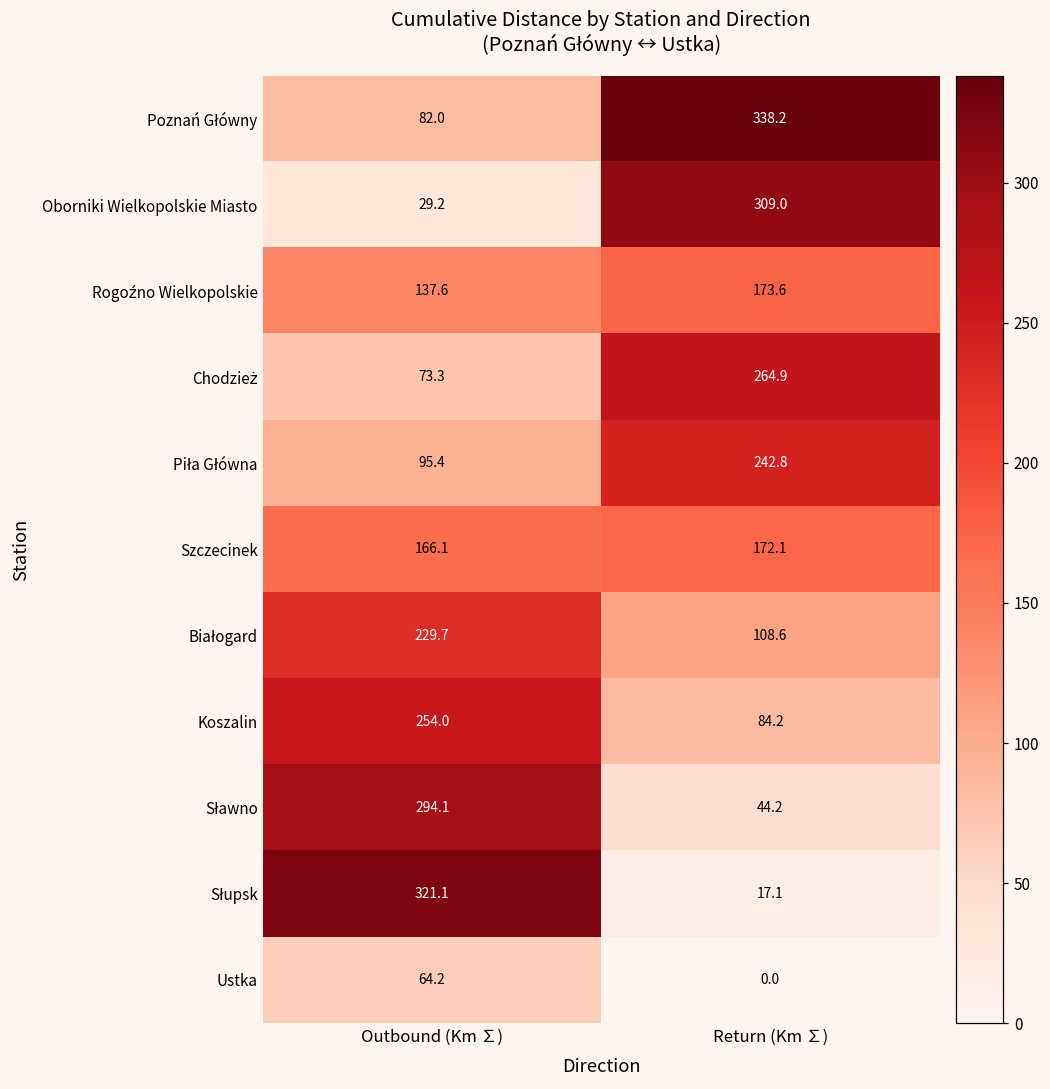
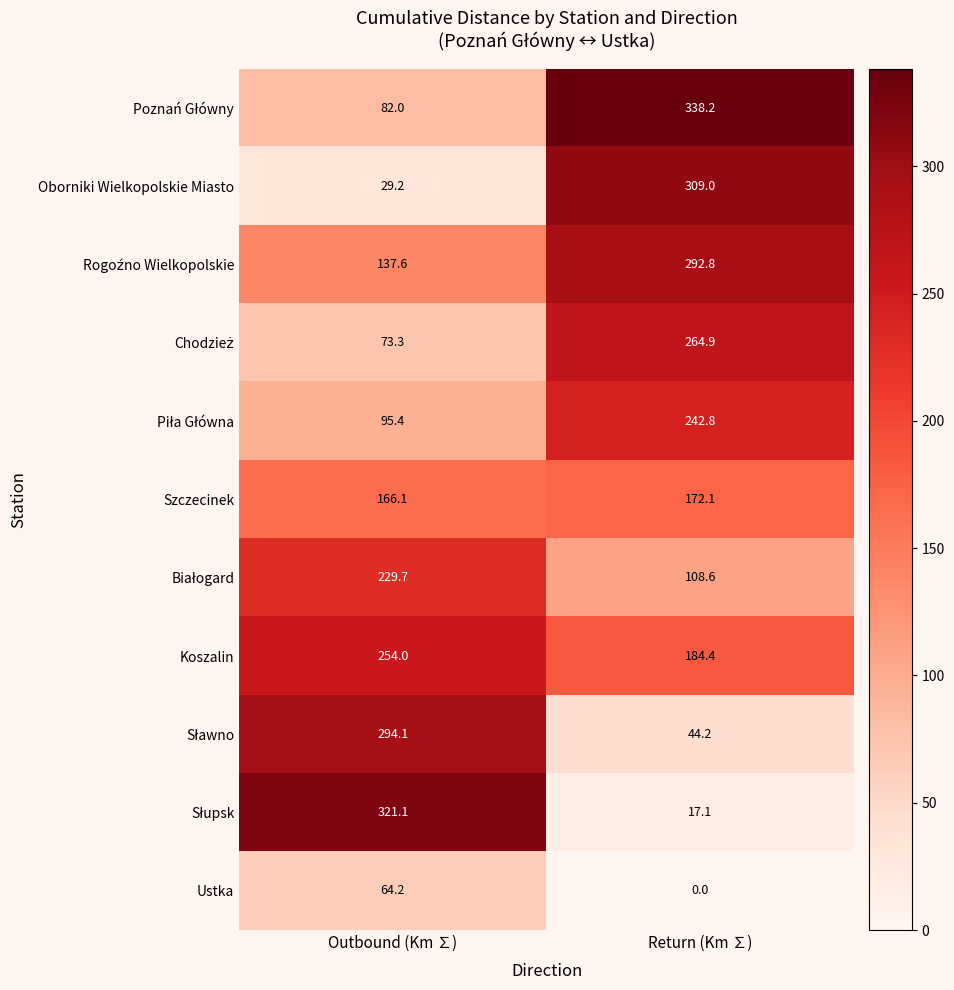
  {
    "Poznań Główny": {
      "Outbound (Km ∑)": 82.0,
      "Return (Km ∑)": 338.2
    },
    "Oborniki Wielkopolskie Miasto": {
      "Outbound (Km ∑)": 29.2,
      "Return (Km ∑)": 309.0
    },
    "Rogoźno Wielkopolskie": {
      "Outbound (Km ∑)": 137.6,
-     "Return (Km ∑)": 173.6
+     "Return (Km ∑)": 292.8
    },
    "Chodzież": {
      "Outbound (Km ∑)": 73.3,
      "Return (Km ∑)": 264.9
    },
    "Piła Główna": {
      "Outbound (Km ∑)": 95.4,
      "Return (Km ∑)": 242.8
    },
    "Szczecinek": {
      "Outbound (Km ∑)": 166.1,
      "Return (Km ∑)": 172.1
    },
    "Białogard": {
      "Outbound (Km ∑)": 229.7,
      "Return (Km ∑)": 108.6
    },
    "Koszalin": {
      "Outbound (Km ∑)": 254.0,
-     "Return (Km ∑)": 84.2
+     "Return (Km ∑)": 184.4
    },
    "Sławno": {
      "Outbound (Km ∑)": 294.1,
      "Return (Km ∑)": 44.2
    },
    "Słupsk": {
      "Outbound (Km ∑)": 321.1,
      "Return (Km ∑)": 17.1
    },
    "Ustka": {
      "Outbound (Km ∑)": 64.2,
      "Return (Km ∑)": 0.0
    }
  }
